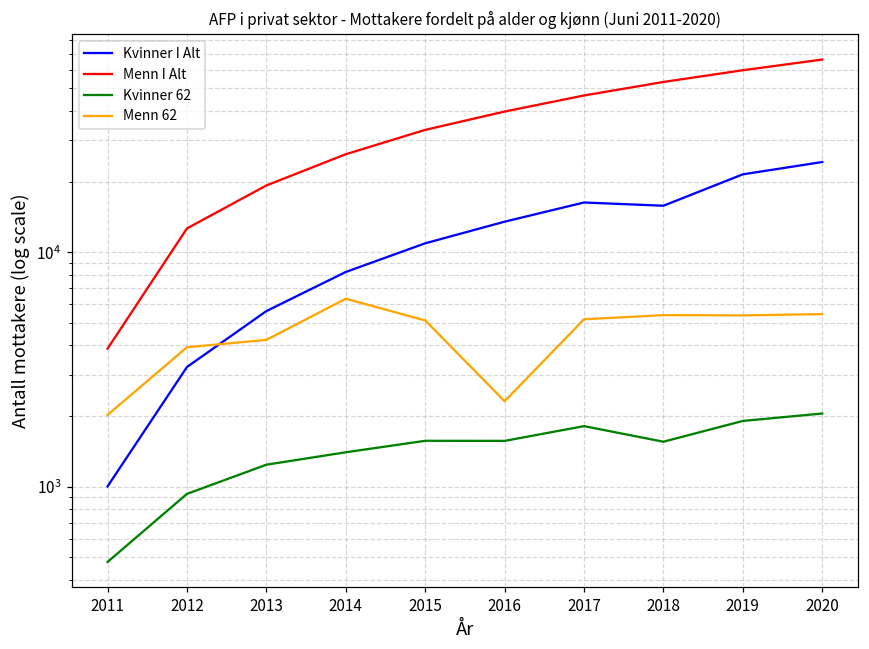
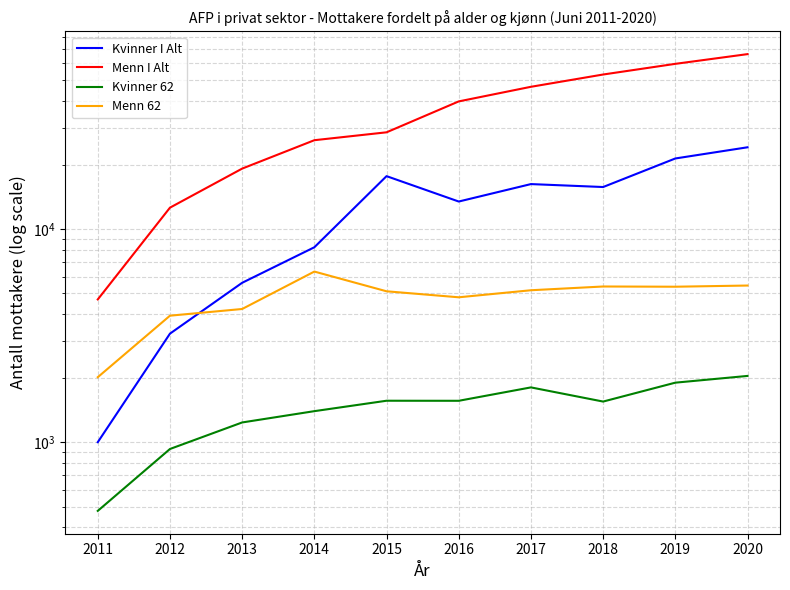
  {
    "Kvinner I Alt": {
      "2011": 1000,
      "2012": 3200,
      "2013": 5600,
      "2014": 8200,
-     "2015": 11000,
+     "2015": 18000,
      "2016": 13000,
      "2017": 16000,
      "2018": 16000,
      "2019": 21000,
      "2020": 24000
    },
    "Menn I Alt": {
-     "2011": 3900,
+     "2011": 4700,
      "2012": 13000,
      "2013": 19000,
      "2014": 26000,
-     "2015": 33000,
+     "2015": 28000,
      "2016": 40000,
      "2017": 47000,
      "2018": 53000,
      "2019": 60000,
      "2020": 66000
    },
    "Kvinner 62": {
      "2011": 480,
      "2012": 900,
      "2013": 1200,
      "2014": 1400,
      "2015": 1600,
      "2016": 1600,
      "2017": 1800,
      "2018": 1600,
      "2019": 1900,
      "2020": 2100
    },
    "Menn 62": {
      "2011": 2000,
      "2012": 3900,
      "2013": 4200,
      "2014": 6300,
      "2015": 5100,
-     "2016": 2300,
+     "2016": 4800,
      "2017": 5200,
      "2018": 5400,
      "2019": 5400,
      "2020": 5400
    }
  }
